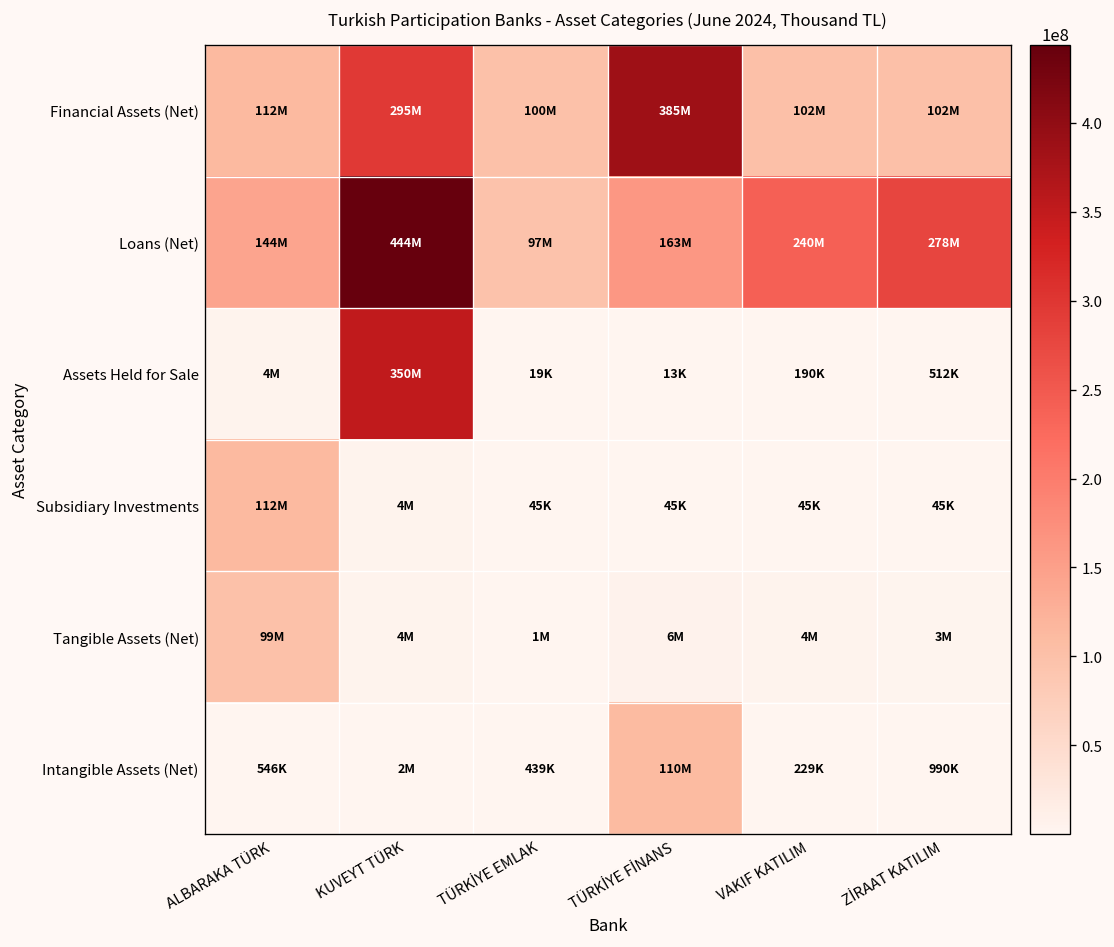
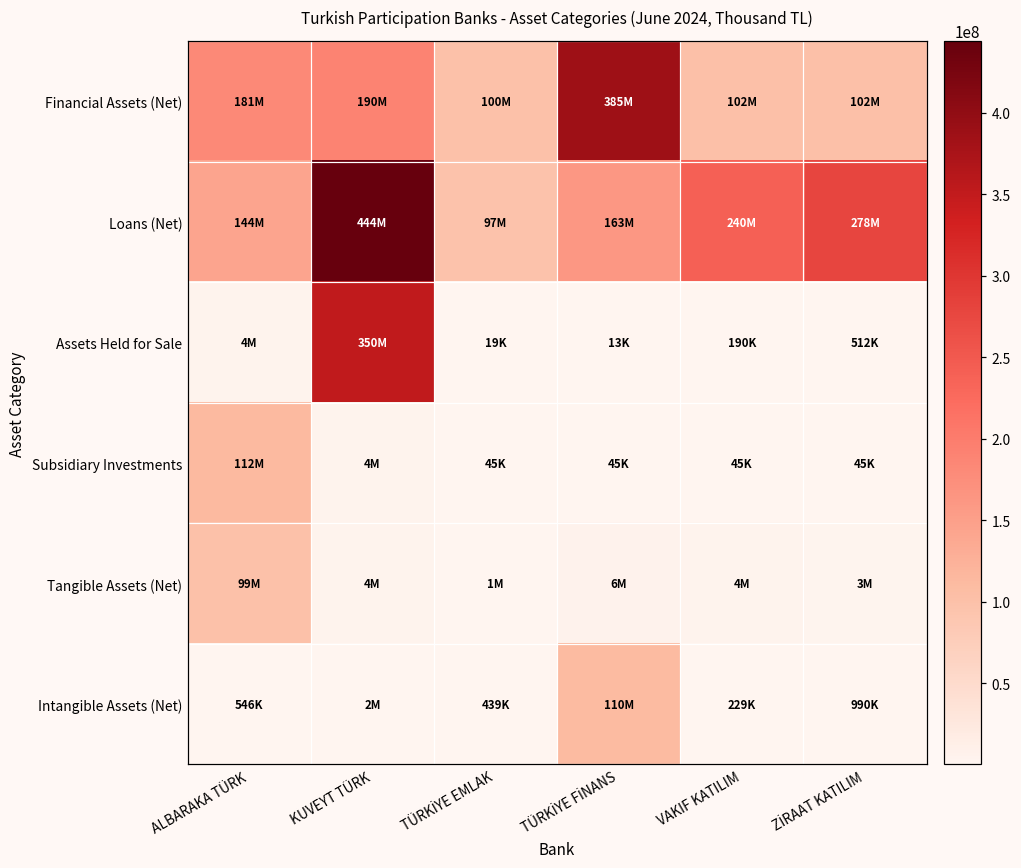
  {
    "Financial Assets (Net)": {
-     "ALBARAKA TÜRK": "112M",
-     "KUVEYT TÜRK": "295M",
+     "ALBARAKA TÜRK": "181M",
+     "KUVEYT TÜRK": "190M",
      "TÜRKİYE EMLAK": "100M",
      "TÜRKİYE FİNANS": "385M",
      "VAKIF KATILIM": "102M",
      "ZİRAAT KATILIM": "102M"
    },
    "Loans (Net)": {
      "ALBARAKA TÜRK": "144M",
      "KUVEYT TÜRK": "444M",
      "TÜRKİYE EMLAK": "97M",
      "TÜRKİYE FİNANS": "163M",
      "VAKIF KATILIM": "240M",
      "ZİRAAT KATILIM": "278M"
    },
    "Assets Held for Sale": {
      "ALBARAKA TÜRK": "4M",
      "KUVEYT TÜRK": "350M",
      "TÜRKİYE EMLAK": "19K",
      "TÜRKİYE FİNANS": "13K",
      "VAKIF KATILIM": "190K",
      "ZİRAAT KATILIM": "512K"
    },
    "Subsidiary Investments": {
      "ALBARAKA TÜRK": "112M",
      "KUVEYT TÜRK": "4M",
      "TÜRKİYE EMLAK": "45K",
      "TÜRKİYE FİNANS": "45K",
      "VAKIF KATILIM": "45K",
      "ZİRAAT KATILIM": "45K"
    },
    "Tangible Assets (Net)": {
      "ALBARAKA TÜRK": "99M",
      "KUVEYT TÜRK": "4M",
      "TÜRKİYE EMLAK": "1M",
      "TÜRKİYE FİNANS": "6M",
      "VAKIF KATILIM": "4M",
      "ZİRAAT KATILIM": "3M"
    },
    "Intangible Assets (Net)": {
      "ALBARAKA TÜRK": "546K",
      "KUVEYT TÜRK": "2M",
      "TÜRKİYE EMLAK": "439K",
      "TÜRKİYE FİNANS": "110M",
      "VAKIF KATILIM": "229K",
      "ZİRAAT KATILIM": "990K"
    }
  }
